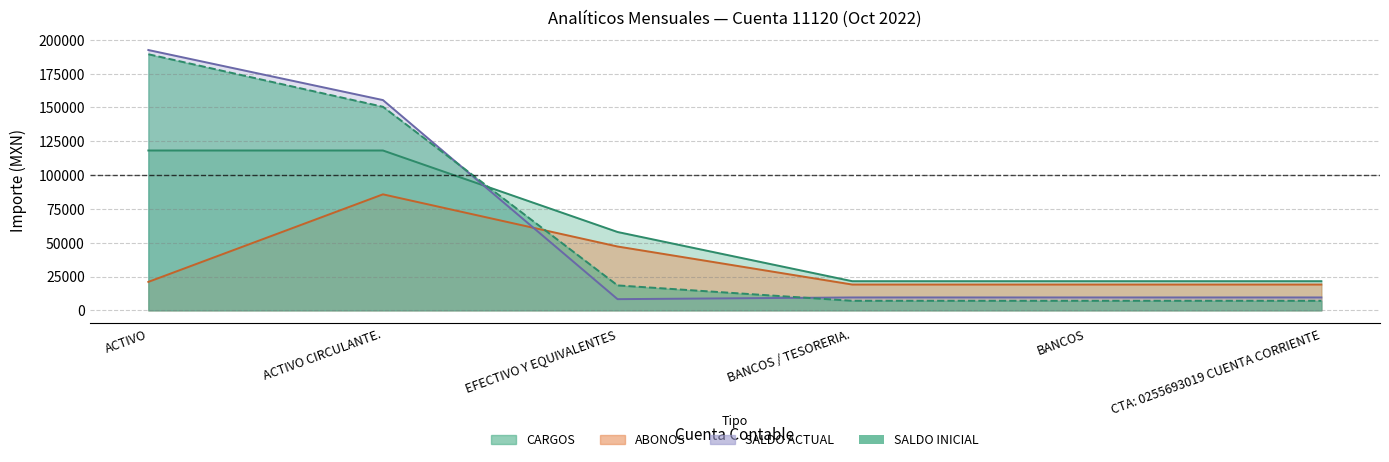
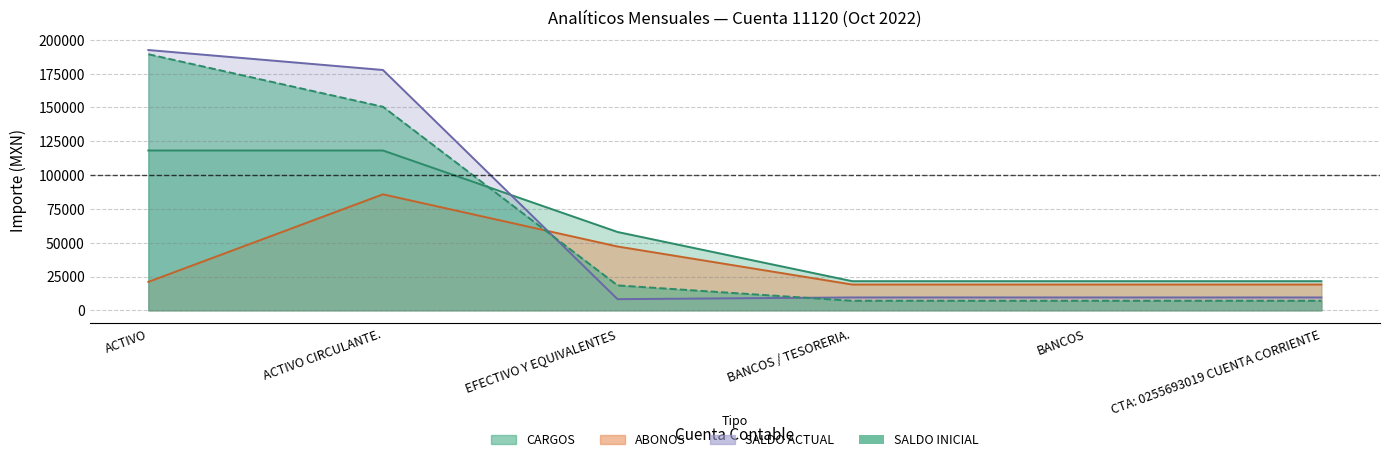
  {
    "ABONOS": {
      "ACTIVO": 21000,
      "ACTIVO CIRCULANTE.": 86000,
      "EFECTIVO Y EQUIVALENTES": 47000,
      "BANCOS / TESORERIA.": 19000,
      "BANCOS": 19000,
      "CTA: 0255693019 CUENTA CORRIENTE": 19000
    },
    "SALDO ACTUAL": {
      "ACTIVO": 192000,
-     "ACTIVO CIRCULANTE.": 155000,
+     "ACTIVO CIRCULANTE.": 178000,
      "EFECTIVO Y EQUIVALENTES": 8000,
      "BANCOS / TESORERIA.": 10000,
      "BANCOS": 10000,
      "CTA: 0255693019 CUENTA CORRIENTE": 10000
    }
  }
